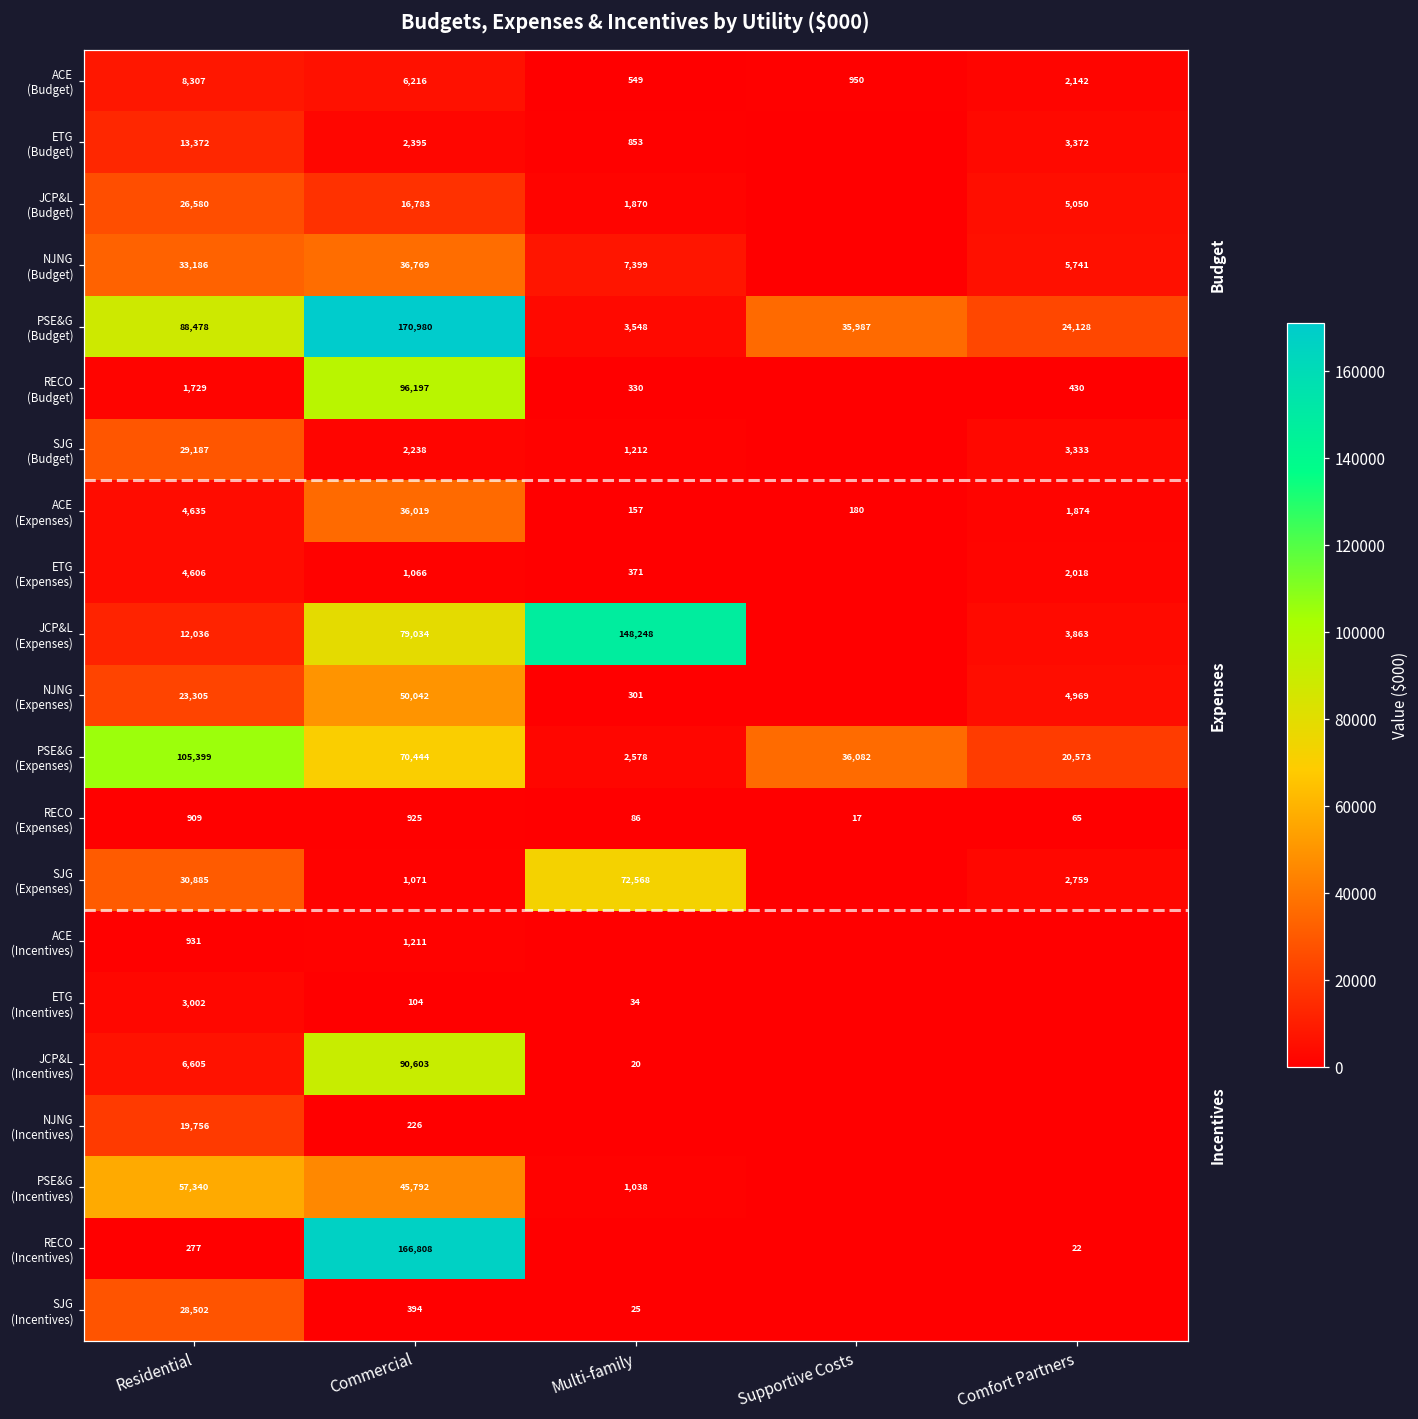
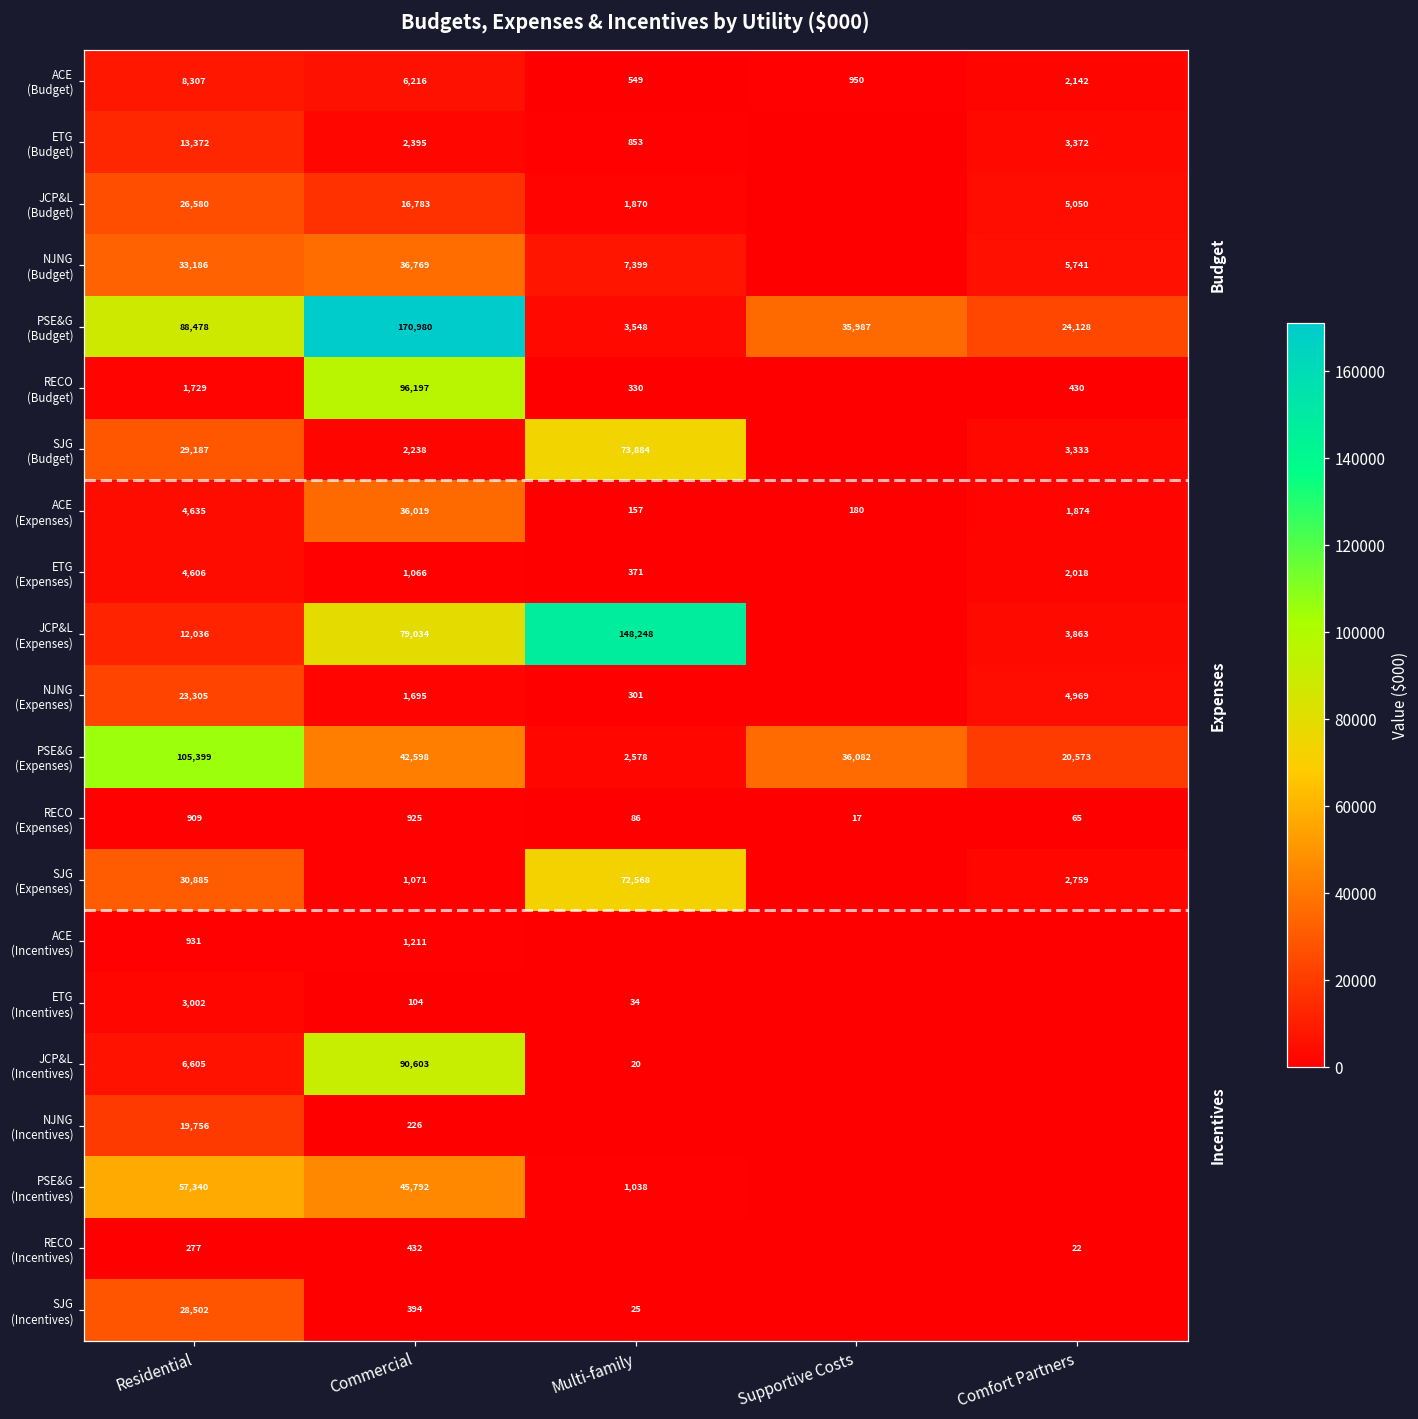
  {
    "ACE (Budget)": {
      "Residential": "8,307",
      "Commercial": "6,216",
      "Multi-family": "549",
      "Supportive Costs": "950",
      "Comfort Partners": "2,142"
    },
    "ETG (Budget)": {
      "Residential": "13,372",
      "Commercial": "2,395",
      "Multi-family": "853",
      "Comfort Partners": "3,372"
    },
    "JCP&L (Budget)": {
      "Residential": "26,580",
      "Commercial": "16,783",
      "Multi-family": "1,870",
      "Comfort Partners": "5,050"
    },
    "NJNG (Budget)": {
      "Residential": "33,186",
      "Commercial": "36,769",
      "Multi-family": "7,399",
      "Comfort Partners": "5,741"
    },
    "PSE&G (Budget)": {
      "Residential": "88,478",
      "Commercial": "170,980",
      "Multi-family": "3,548",
      "Supportive Costs": "35,987",
      "Comfort Partners": "24,128"
    },
    "RECO (Budget)": {
      "Residential": "1,729",
      "Commercial": "96,197",
      "Multi-family": "330",
      "Comfort Partners": "430"
    },
    "SJG (Budget)": {
      "Residential": "29,187",
      "Commercial": "2,238",
-     "Multi-family": "1,212",
+     "Multi-family": "73,884",
      "Comfort Partners": "3,333"
    },
    "ACE (Expenses)": {
      "Residential": "4,635",
      "Commercial": "36,019",
      "Multi-family": "157",
      "Supportive Costs": "180",
      "Comfort Partners": "1,874"
    },
    "ETG (Expenses)": {
      "Residential": "4,606",
      "Commercial": "1,066",
      "Multi-family": "371",
      "Comfort Partners": "2,018"
    },
    "JCP&L (Expenses)": {
      "Residential": "12,036",
      "Commercial": "79,034",
      "Multi-family": "148,248",
      "Comfort Partners": "3,863"
    },
    "NJNG (Expenses)": {
      "Residential": "23,305",
-     "Commercial": "50,042",
+     "Commercial": "1,695",
      "Multi-family": "301",
      "Comfort Partners": "4,969"
    },
    "PSE&G (Expenses)": {
      "Residential": "105,399",
-     "Commercial": "70,444",
+     "Commercial": "42,598",
      "Multi-family": "2,578",
      "Supportive Costs": "36,082",
      "Comfort Partners": "20,573"
    },
    "RECO (Expenses)": {
      "Residential": "909",
      "Commercial": "925",
      "Multi-family": "86",
      "Supportive Costs": "17",
      "Comfort Partners": "65"
    },
    "SJG (Expenses)": {
      "Residential": "30,885",
      "Commercial": "1,071",
      "Multi-family": "72,568",
      "Comfort Partners": "2,759"
    },
    "ACE (Incentives)": {
      "Residential": "931",
      "Commercial": "1,211"
    },
    "ETG (Incentives)": {
      "Residential": "3,002",
      "Commercial": "104",
      "Multi-family": "34"
    },
    "JCP&L (Incentives)": {
      "Residential": "6,605",
      "Commercial": "90,603",
      "Multi-family": "20"
    },
    "NJNG (Incentives)": {
      "Residential": "19,756",
      "Commercial": "226"
    },
    "PSE&G (Incentives)": {
      "Residential": "57,340",
      "Commercial": "45,792",
      "Multi-family": "1,038"
    },
    "RECO (Incentives)": {
      "Residential": "277",
-     "Commercial": "166,808",
+     "Commercial": "432",
      "Comfort Partners": "22"
    },
    "SJG (Incentives)": {
      "Residential": "28,502",
      "Commercial": "394",
      "Multi-family": "25"
    }
  }
